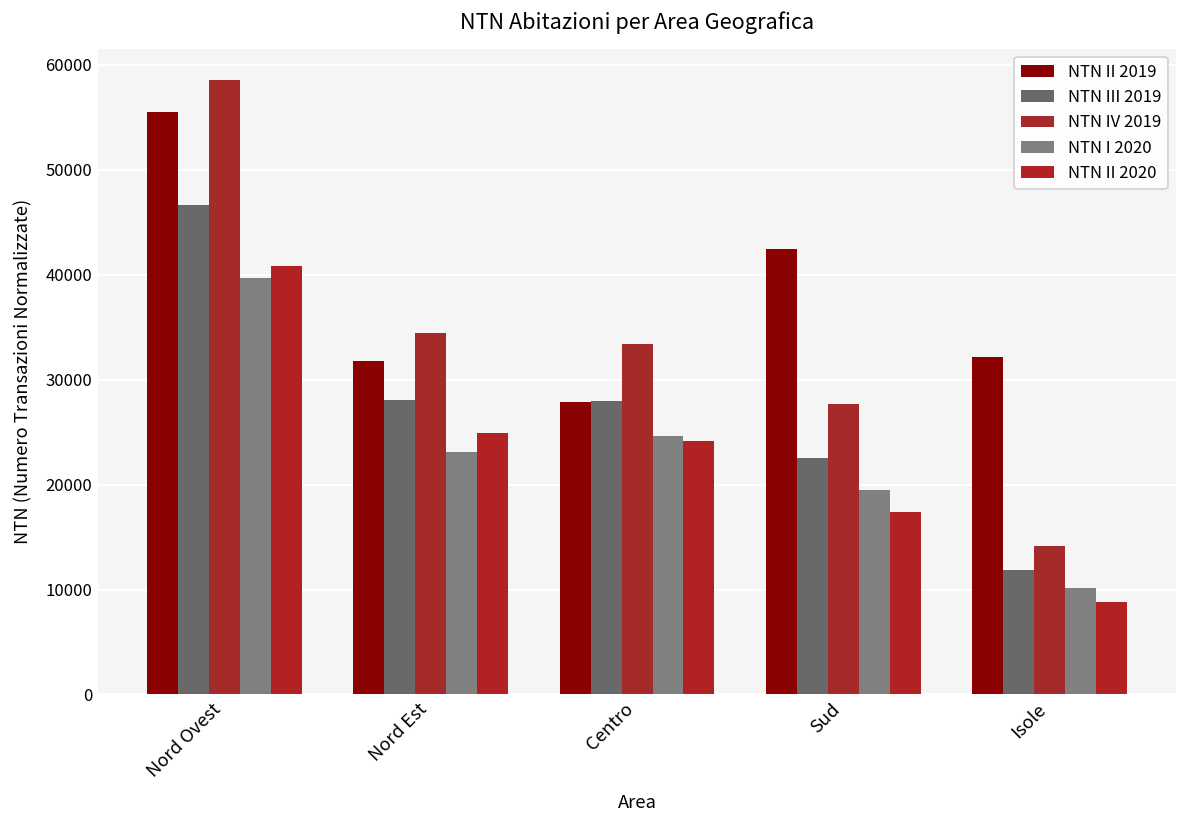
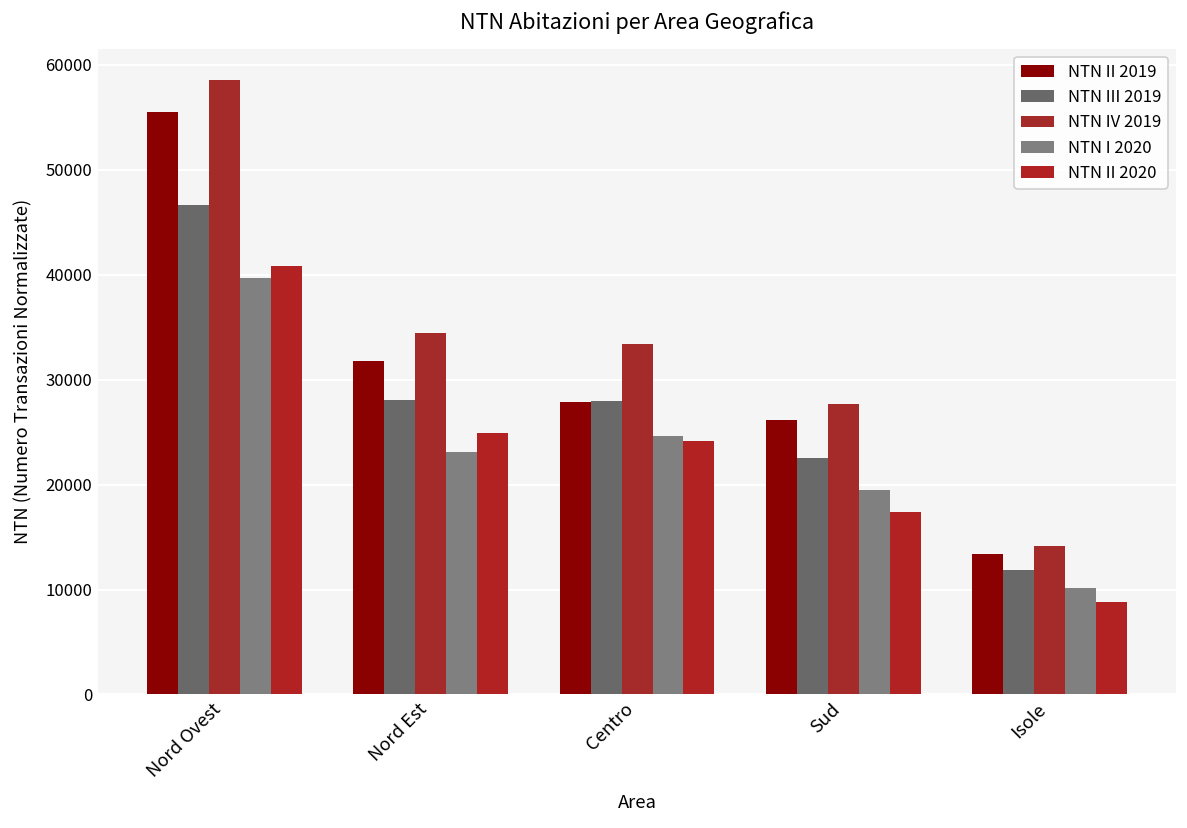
  {
    "NTN II 2019": {
      "Nord Ovest": 56000,
      "Nord Est": 32000,
      "Centro": 28000,
-     "Sud": 42000,
-     "Isole": 32000
+     "Sud": 26000,
+     "Isole": 13000
    }
  }
